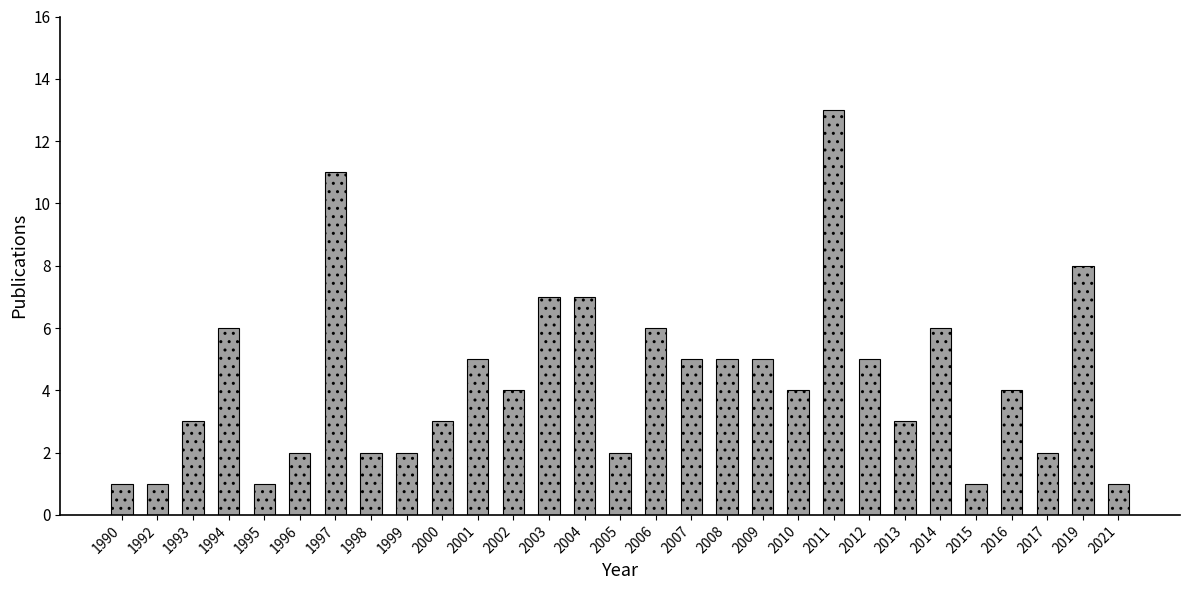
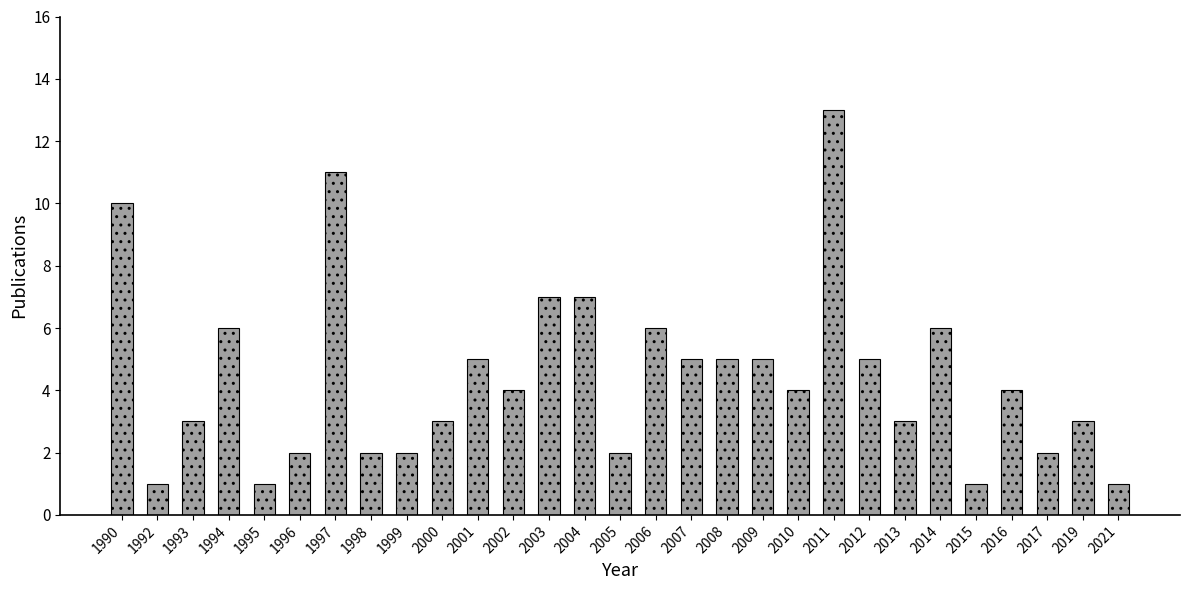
  {
-   "1990": 1,
+   "1990": 10,
    "1992": 1,
    "1993": 3,
    "1994": 6,
    "1995": 1,
    "1996": 2,
    "1997": 11,
    "1998": 2,
    "1999": 2,
    "2000": 3,
    "2001": 5,
    "2002": 4,
    "2003": 7,
    "2004": 7,
    "2005": 2,
    "2006": 6,
    "2007": 5,
    "2008": 5,
    "2009": 5,
    "2010": 4,
    "2011": 13,
    "2012": 5,
    "2013": 3,
    "2014": 6,
    "2015": 1,
    "2016": 4,
    "2017": 2,
-   "2019": 8,
+   "2019": 3,
    "2021": 1
  }
